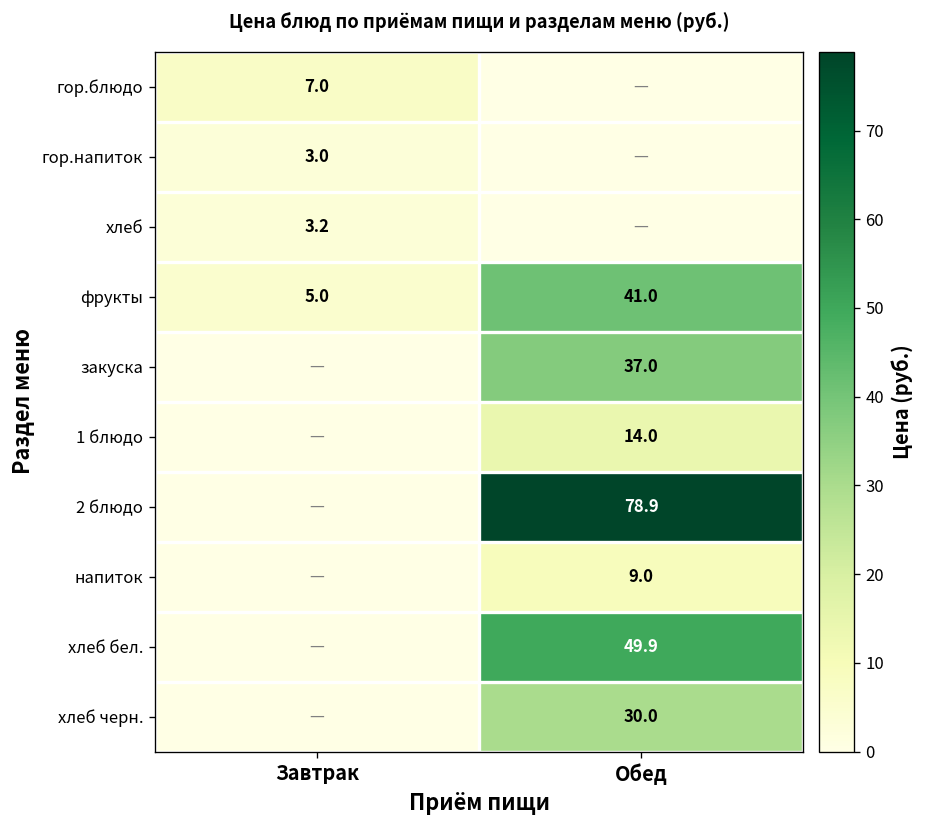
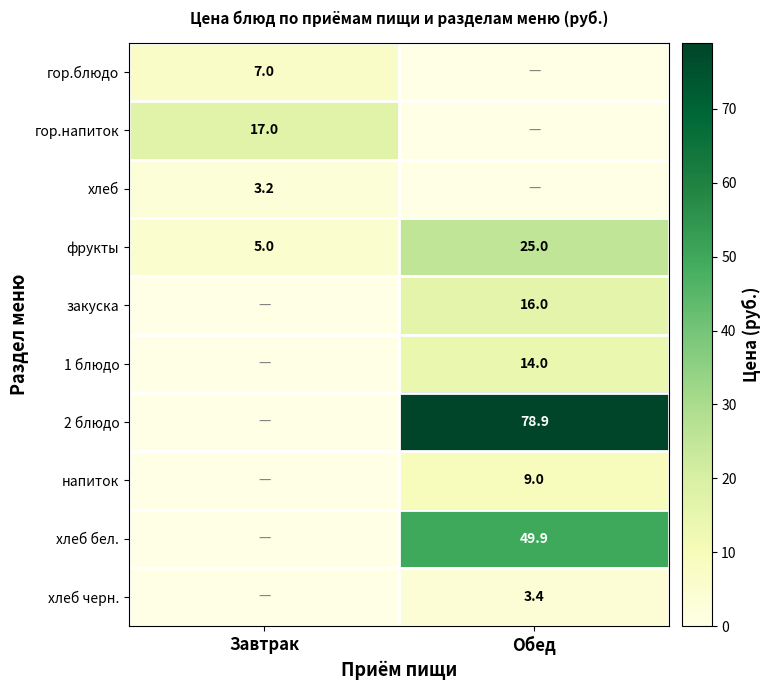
  {
    "гор.блюдо": {
      "Завтрак": 7.0
    },
    "гор.напиток": {
-     "Завтрак": 3.0
+     "Завтрак": 17.0
    },
    "хлеб": {
      "Завтрак": 3.2
    },
    "фрукты": {
      "Завтрак": 5.0,
-     "Обед": 41.0
+     "Обед": 25.0
    },
    "закуска": {
-     "Обед": 37.0
+     "Обед": 16.0
    },
    "1 блюдо": {
      "Обед": 14.0
    },
    "2 блюдо": {
      "Обед": 78.9
    },
    "напиток": {
      "Обед": 9.0
    },
    "хлеб бел.": {
      "Обед": 49.9
    },
    "хлеб черн.": {
-     "Обед": 30.0
+     "Обед": 3.4
    }
  }
